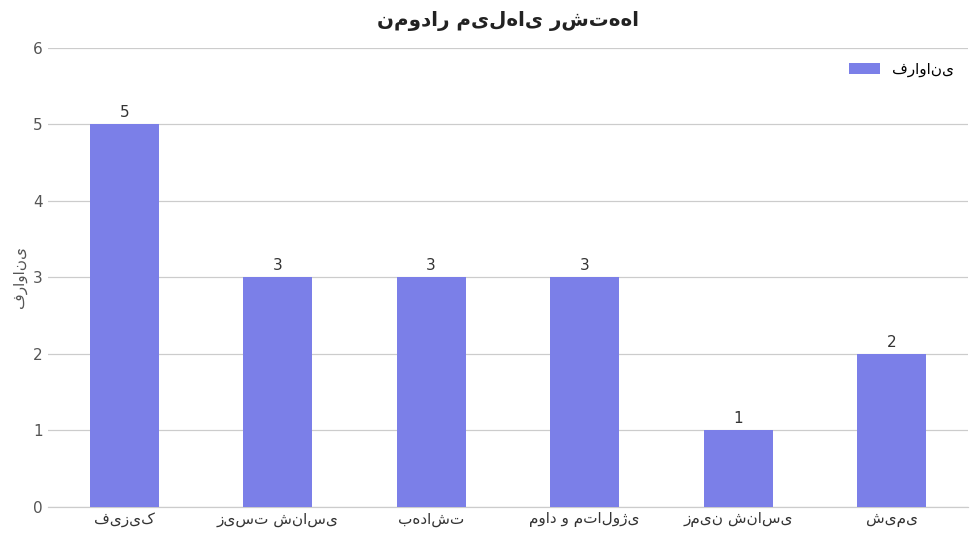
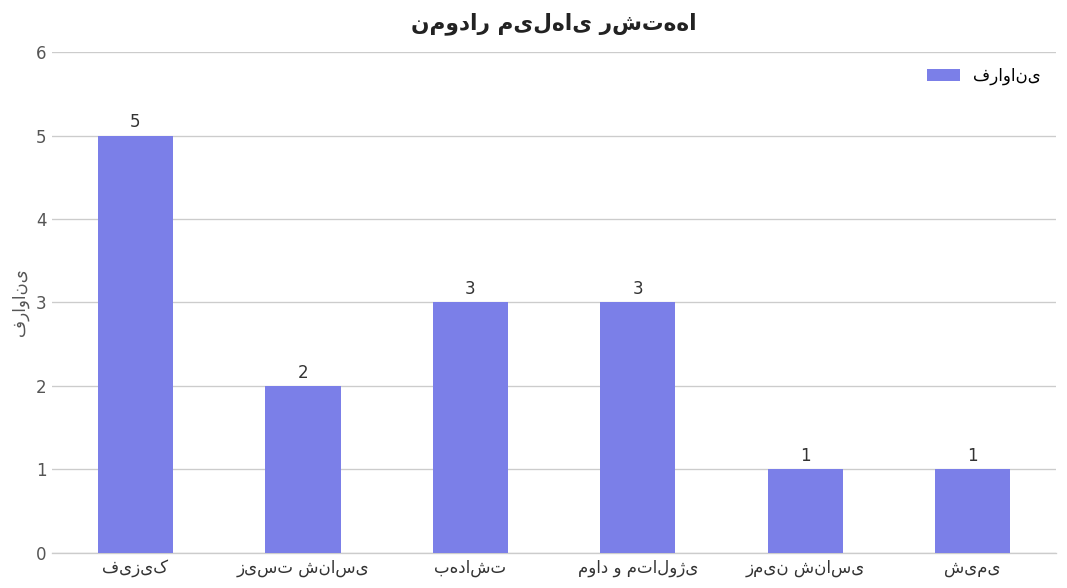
  {
    "فیزیک": 5,
-   "زیست شناسی": 3,
+   "زیست شناسی": 2,
    "بهداشت": 3,
    "مواد و متالوژی": 3,
    "زمین شناسی": 1,
-   "شیمی": 2
+   "شیمی": 1
  }
